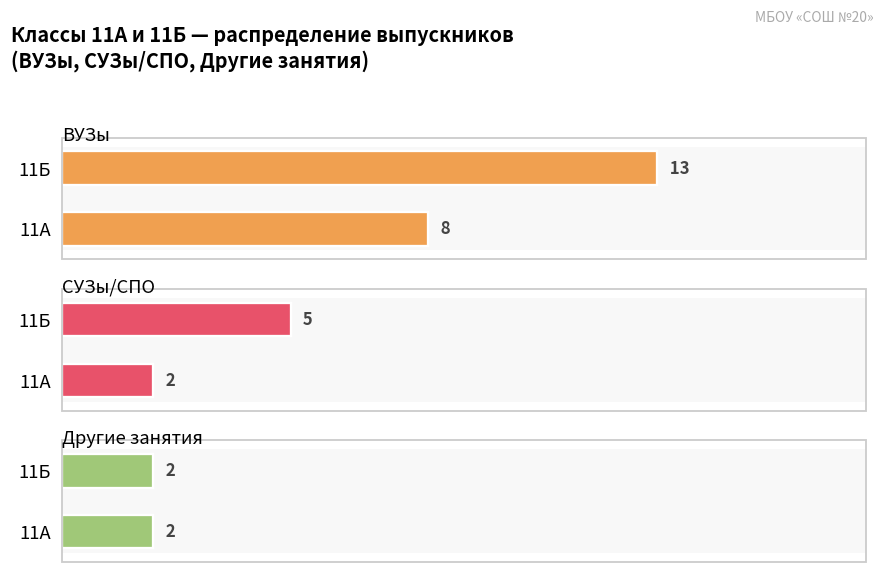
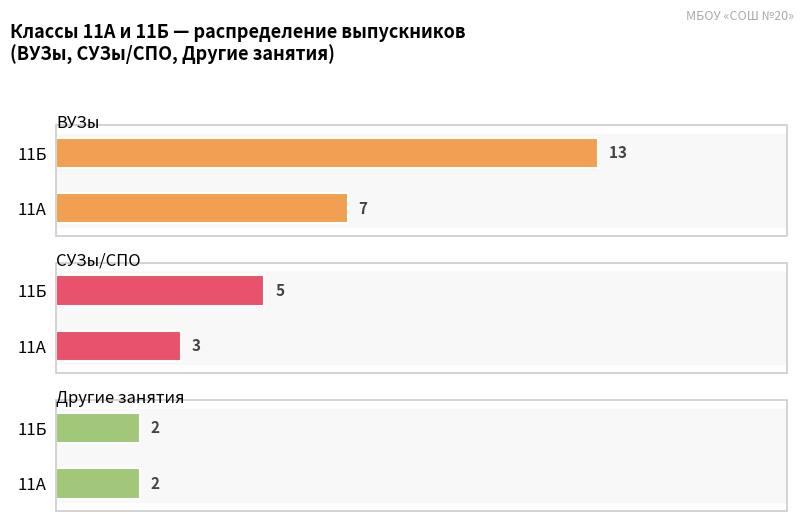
  {
    "ВУЗы": {
      "11Б": 13,
-     "11А": 8
+     "11А": 7
    },
    "СУЗы/СПО": {
      "11Б": 5,
-     "11А": 2
+     "11А": 3
    },
    "Другие занятия": {
      "11Б": 2,
      "11А": 2
    }
  }
